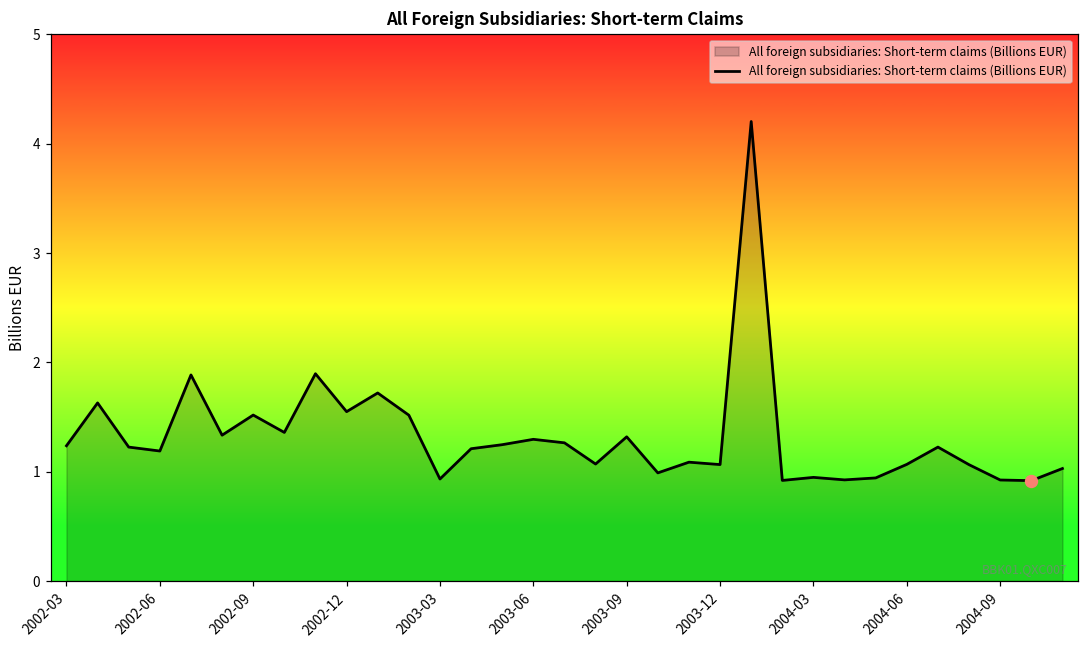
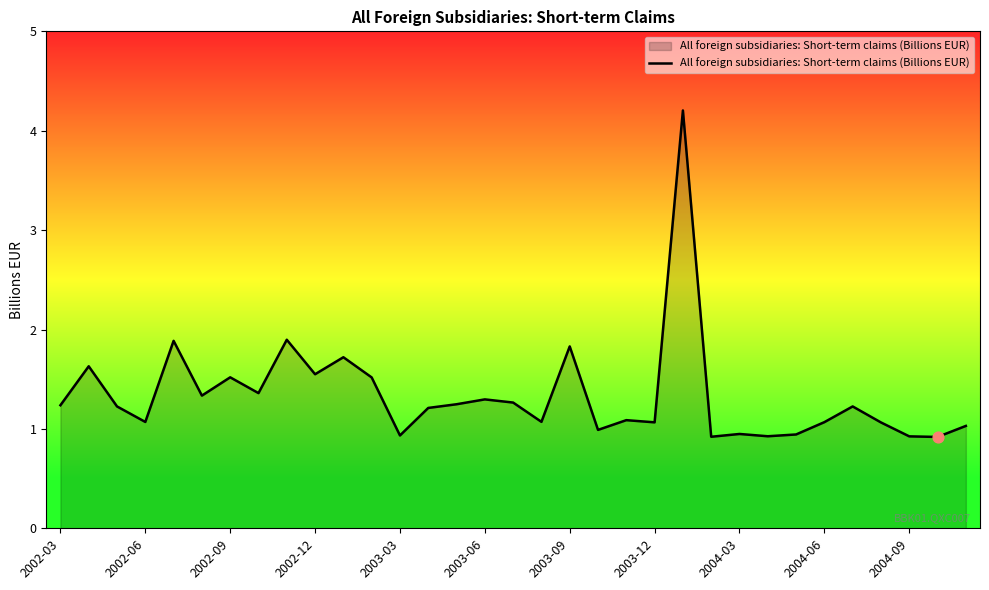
  {
    "All foreign subsidiaries: Short-term claims (Billions EUR)": {
      "2002-03": 1.2,
-     "2002-06": 1.2,
+     "2002-06": 1.1,
      "2002-09": 1.5,
      "2002-12": 1.6,
      "2003-03": 0.9,
      "2003-06": 1.3,
-     "2003-09": 1.3,
+     "2003-09": 1.8,
      "2003-12": 1.1,
      "2004-03": 0.9,
      "2004-06": 1.1,
      "2004-09": 0.9
    }
  }
